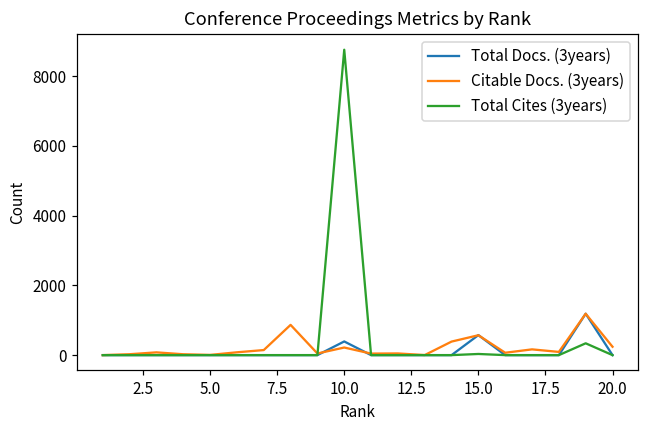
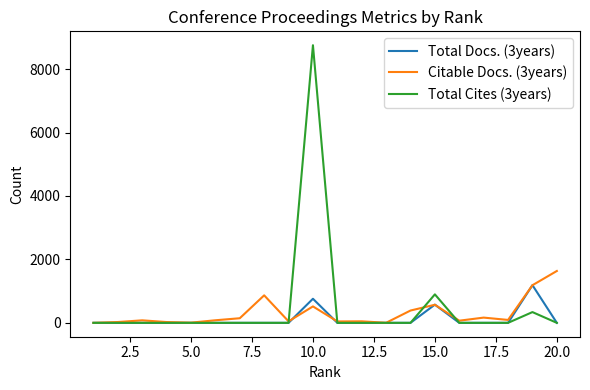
  {
    "Total Docs. (3years)": {
-     "10.0": 400
+     "10.0": 800
    },
    "Citable Docs. (3years)": {
-     "10.0": 200,
-     "20.0": 200
+     "10.0": 500,
+     "20.0": 1600
    },
    "Total Cites (3years)": {
      "10.0": 8800,
-     "15.0": 0
+     "15.0": 900
    }
  }
